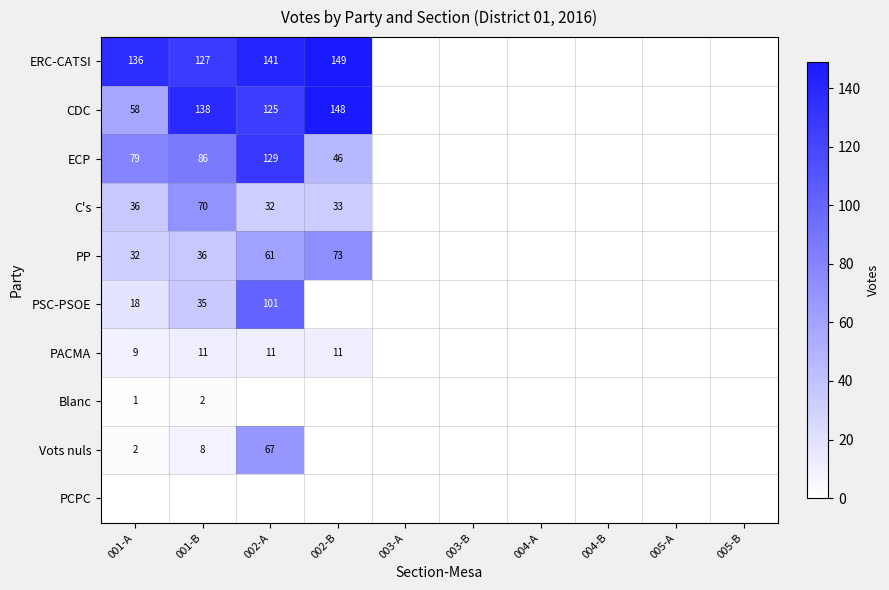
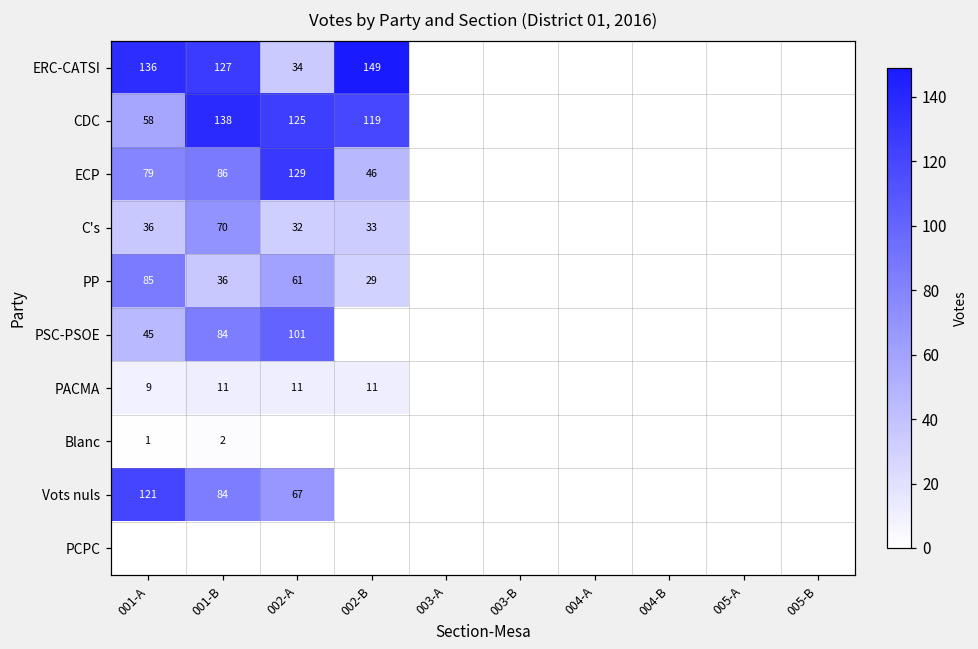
  {
    "ERC-CATSI": {
      "001-A": 136,
      "001-B": 127,
-     "002-A": 141,
+     "002-A": 34,
      "002-B": 149
    },
    "CDC": {
      "001-A": 58,
      "001-B": 138,
      "002-A": 125,
-     "002-B": 148
+     "002-B": 119
    },
    "ECP": {
      "001-A": 79,
      "001-B": 86,
      "002-A": 129,
      "002-B": 46
    },
    "C's": {
      "001-A": 36,
      "001-B": 70,
      "002-A": 32,
      "002-B": 33
    },
    "PP": {
-     "001-A": 32,
+     "001-A": 85,
      "001-B": 36,
      "002-A": 61,
-     "002-B": 73
+     "002-B": 29
    },
    "PSC-PSOE": {
-     "001-A": 18,
-     "001-B": 35,
+     "001-A": 45,
+     "001-B": 84,
      "002-A": 101
    },
    "PACMA": {
      "001-A": 9,
      "001-B": 11,
      "002-A": 11,
      "002-B": 11
    },
    "Blanc": {
      "001-A": 1,
      "001-B": 2
    },
    "Vots nuls": {
-     "001-A": 2,
-     "001-B": 8,
+     "001-A": 121,
+     "001-B": 84,
      "002-A": 67
    }
  }
